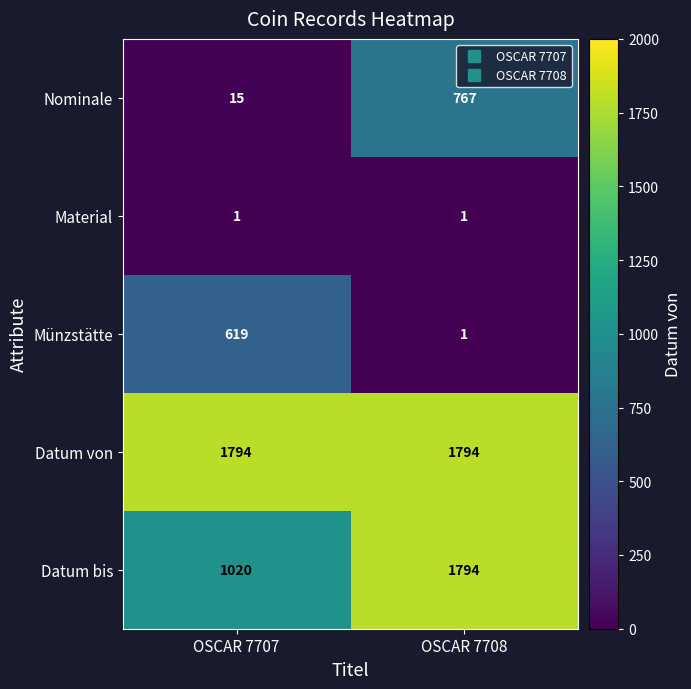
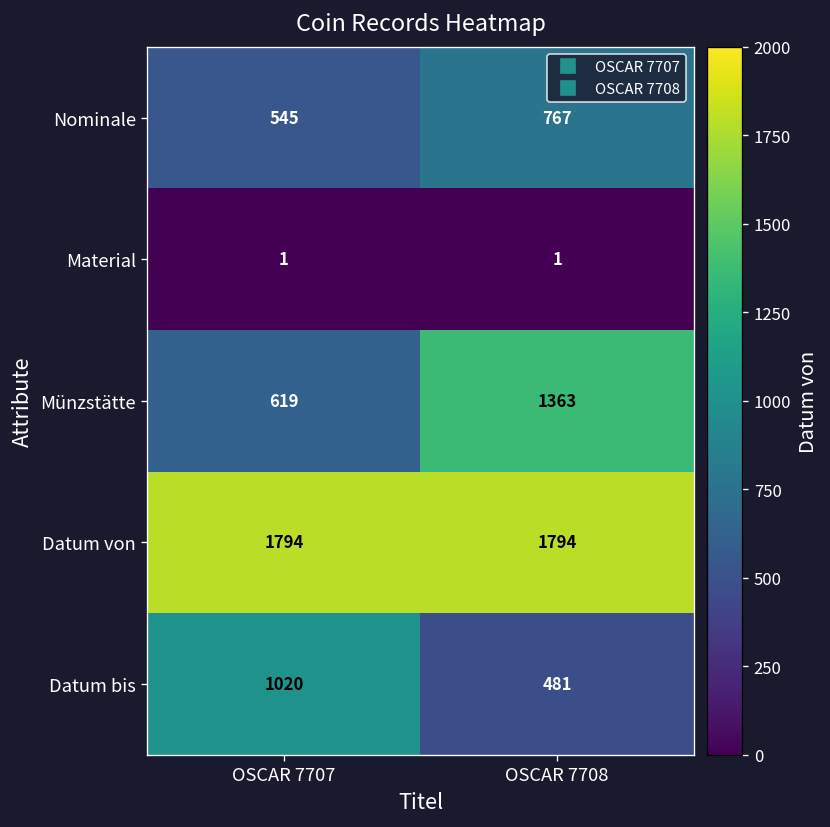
  {
    "Nominale": {
-     "OSCAR 7707": 15,
+     "OSCAR 7707": 545,
      "OSCAR 7708": 767
    },
    "Material": {
      "OSCAR 7707": 1,
      "OSCAR 7708": 1
    },
    "Münzstätte": {
      "OSCAR 7707": 619,
-     "OSCAR 7708": 1
+     "OSCAR 7708": 1363
    },
    "Datum von": {
      "OSCAR 7707": 1794,
      "OSCAR 7708": 1794
    },
    "Datum bis": {
      "OSCAR 7707": 1020,
-     "OSCAR 7708": 1794
+     "OSCAR 7708": 481
    }
  }
